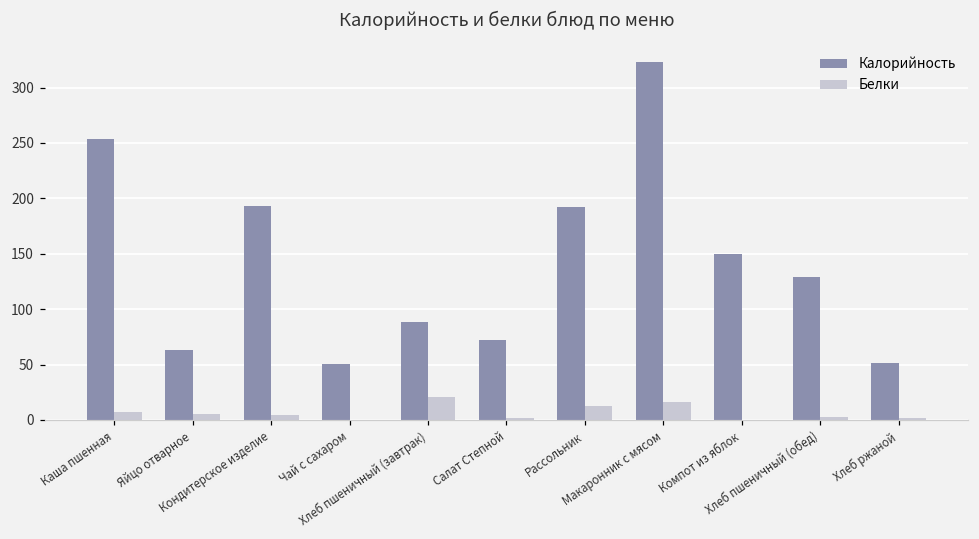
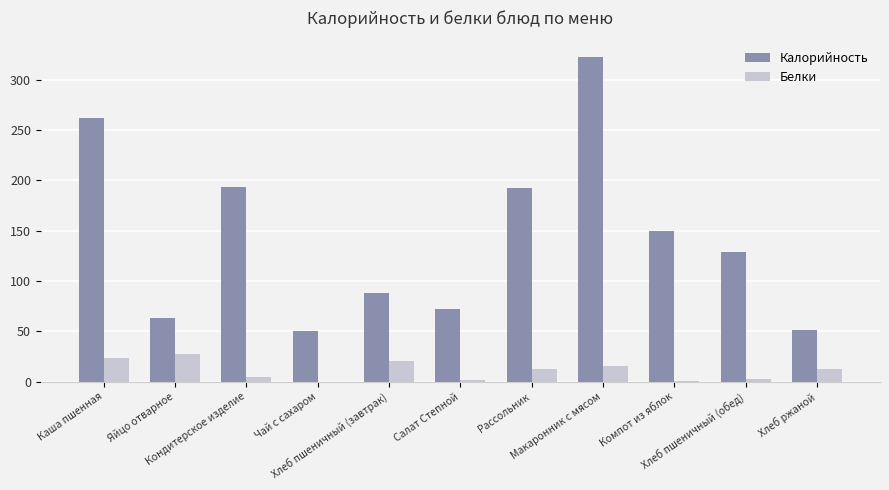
  {
    "Калорийность": {
-     "Каша пшенная": 254,
+     "Каша пшенная": 262,
      "Яйцо отварное": 63,
      "Кондитерское изделие": 193,
      "Чай с сахаром": 51,
      "Хлеб пшеничный (завтрак)": 88,
      "Салат Степной": 72,
      "Рассольник": 192,
      "Макаронник с мясом": 323,
      "Компот из яблок": 150,
      "Хлеб пшеничный (обед)": 129,
      "Хлеб ржаной": 51
    },
    "Белки": {
-     "Каша пшенная": 7,
-     "Яйцо отварное": 5,
+     "Каша пшенная": 24,
+     "Яйцо отварное": 27,
      "Кондитерское изделие": 5,
      "Хлеб пшеничный (завтрак)": 20,
      "Рассольник": 12,
      "Макаронник с мясом": 16,
      "Хлеб пшеничный (обед)": 3,
-     "Хлеб ржаной": 2
+     "Хлеб ржаной": 13
    }
  }
